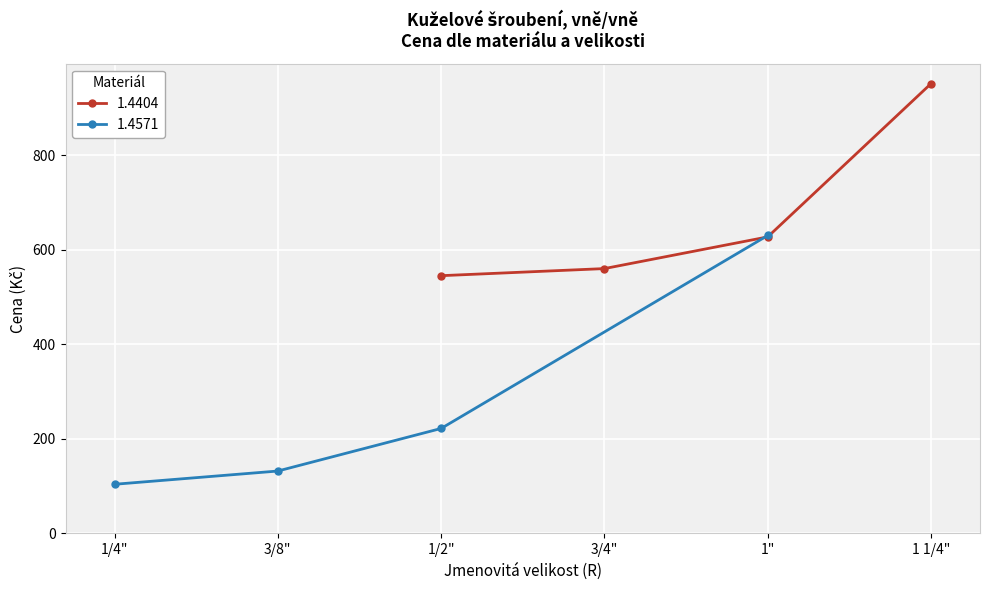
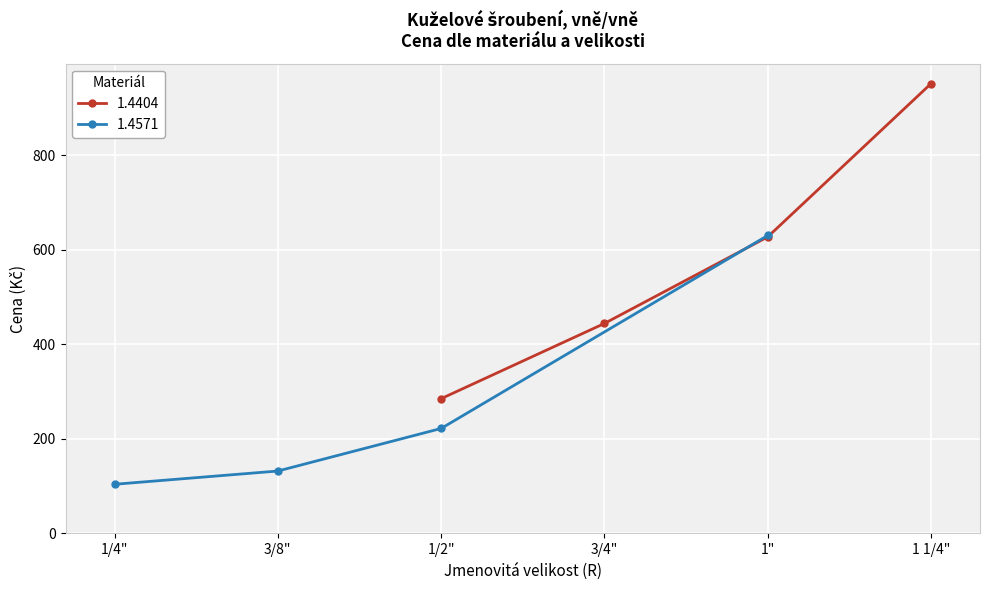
  {
    "1.4404": {
-     "1/2\"": 550,
-     "3/4\"": 560,
+     "1/2\"": 290,
+     "3/4\"": 440,
      "1 1/4\"": 950
    },
    "1.4571": {
      "1/4\"": 100,
      "3/8\"": 130,
      "1/2\"": 220
    }
  }
